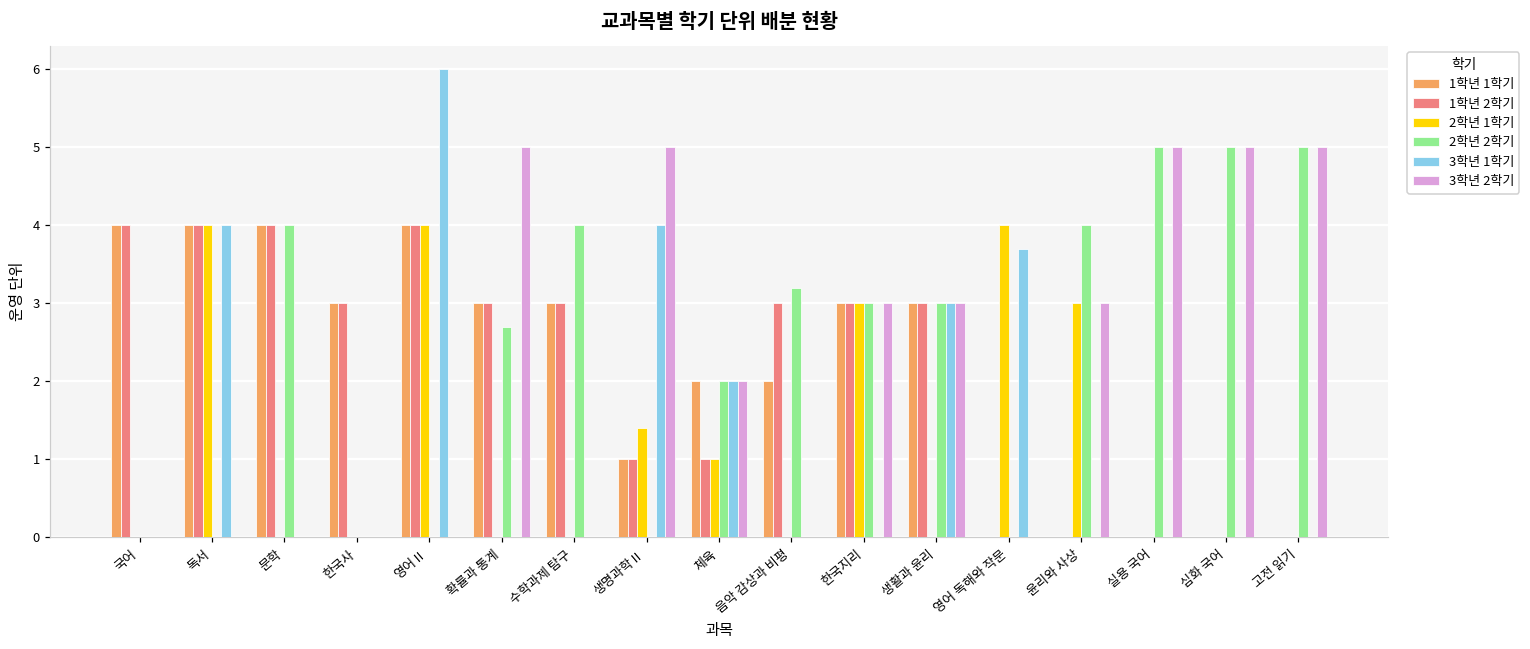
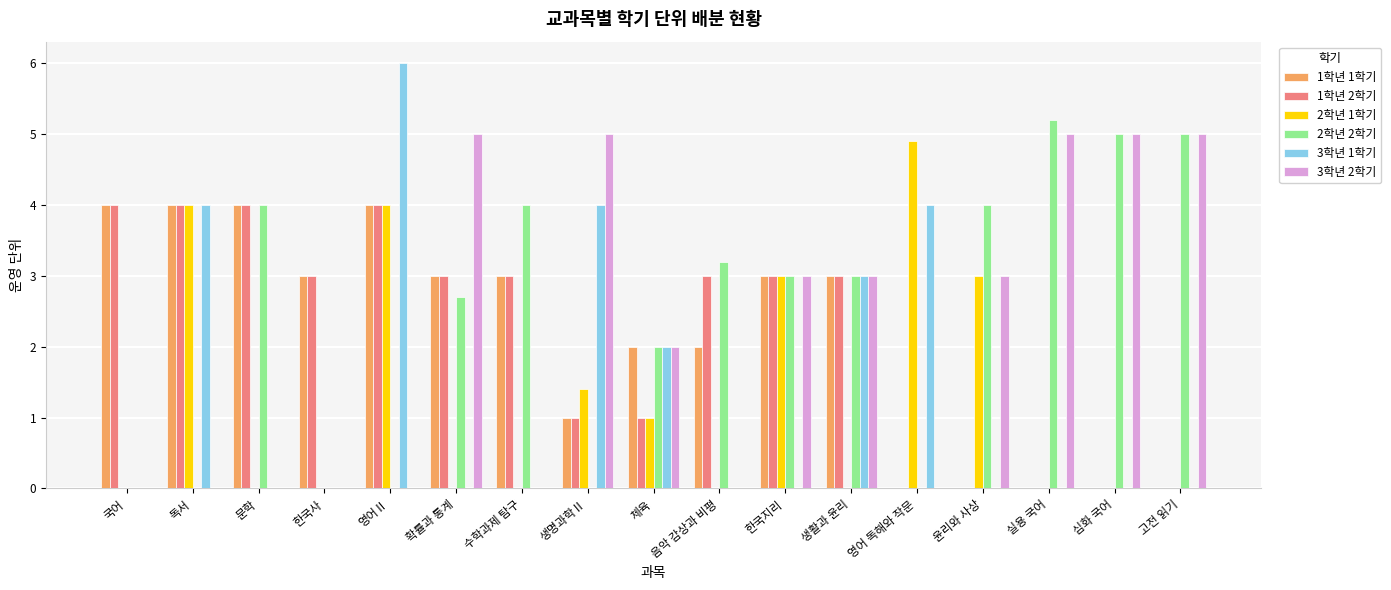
  {
    "2학년 1학기": {
      "국어": 0.0,
      "독서": 4.0,
      "문학": 0.0,
      "한국사": 0.0,
      "영어Ⅱ": 4.0,
      "확률과 통계": 0.0,
      "수학과제 탐구": 0.0,
      "생명과학Ⅱ": 1.4,
      "체육": 1.0,
      "음악 감상과 비평": 0.0,
      "한국지리": 3.0,
      "생활과 윤리": 0.0,
-     "영어 독해와 작문": 4.0,
+     "영어 독해와 작문": 4.9,
      "윤리와 사상": 3.0,
      "실용 국어": 0.0,
      "심화 국어": 0.0,
      "고전 읽기": 0.0
    },
    "2학년 2학기": {
      "국어": 0.0,
      "독서": 0.0,
      "문학": 4.0,
      "한국사": 0.0,
      "영어Ⅱ": 0.0,
      "확률과 통계": 2.7,
      "수학과제 탐구": 4.0,
      "생명과학Ⅱ": 0.0,
      "체육": 2.0,
      "음악 감상과 비평": 3.2,
      "한국지리": 3.0,
      "생활과 윤리": 3.0,
      "영어 독해와 작문": 0.0,
      "윤리와 사상": 4.0,
-     "실용 국어": 5.0,
+     "실용 국어": 5.2,
      "심화 국어": 5.0,
      "고전 읽기": 5.0
    },
    "3학년 1학기": {
      "국어": 0.0,
      "독서": 4.0,
      "문학": 0.0,
      "한국사": 0.0,
      "영어Ⅱ": 6.0,
      "확률과 통계": 0.0,
      "수학과제 탐구": 0.0,
      "생명과학Ⅱ": 4.0,
      "체육": 2.0,
      "음악 감상과 비평": 0.0,
      "한국지리": 0.0,
      "생활과 윤리": 3.0,
-     "영어 독해와 작문": 3.7,
+     "영어 독해와 작문": 4.0,
      "윤리와 사상": 0.0,
      "실용 국어": 0.0,
      "심화 국어": 0.0,
      "고전 읽기": 0.0
    },
    "3학년 2학기": {
      "국어": 0.0,
      "독서": 0.0,
      "문학": 0.0,
      "한국사": 0.0,
      "영어Ⅱ": 0.0,
      "확률과 통계": 5.0,
      "수학과제 탐구": 0.0,
      "생명과학Ⅱ": 5.0,
      "체육": 2.0,
      "음악 감상과 비평": 0.0,
      "한국지리": 3.0,
      "생활과 윤리": 3.0,
      "영어 독해와 작문": 0.0,
      "윤리와 사상": 3.0,
      "실용 국어": 5.0,
      "심화 국어": 5.0,
      "고전 읽기": 5.0
    }
  }
